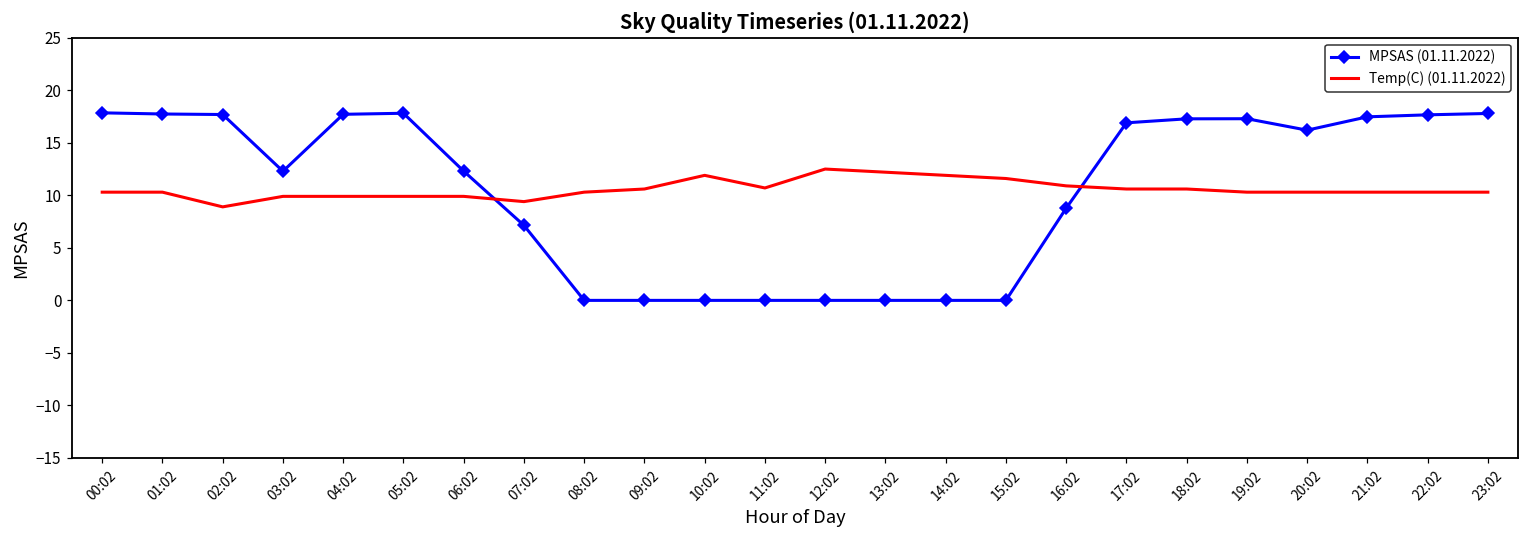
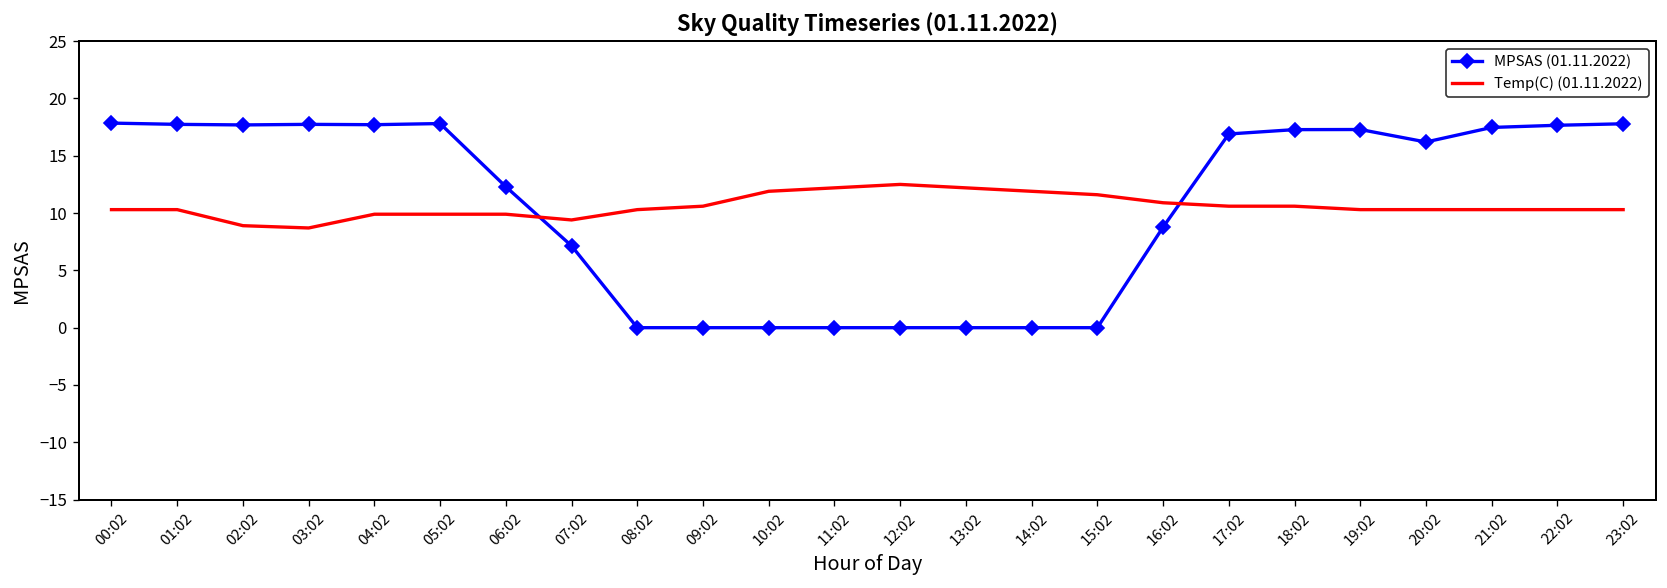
  {
    "MPSAS (01.11.2022)": {
      "00:02": 18,
      "01:02": 18,
      "02:02": 18,
-     "03:02": 12,
+     "03:02": 18,
      "04:02": 18,
      "05:02": 18,
      "06:02": 12,
      "07:02": 7,
      "08:02": 0,
      "09:02": 0,
      "10:02": 0,
      "11:02": 0,
      "12:02": 0,
      "13:02": 0,
      "14:02": 0,
      "15:02": 0,
      "16:02": 9,
      "17:02": 17,
      "18:02": 17,
      "19:02": 17,
      "20:02": 16,
      "21:02": 17,
      "22:02": 18,
      "23:02": 18
    },
    "Temp(C) (01.11.2022)": {
      "00:02": 10,
      "01:02": 10,
      "02:02": 9,
-     "03:02": 10,
+     "03:02": 9,
      "04:02": 10,
      "05:02": 10,
      "06:02": 10,
      "07:02": 9,
      "08:02": 10,
      "09:02": 11,
      "10:02": 12,
-     "11:02": 11,
+     "11:02": 12,
      "12:02": 13,
      "13:02": 12,
      "14:02": 12,
      "15:02": 12,
      "16:02": 11,
      "17:02": 11,
      "18:02": 11,
      "19:02": 10,
      "20:02": 10,
      "21:02": 10,
      "22:02": 10,
      "23:02": 10
    }
  }
